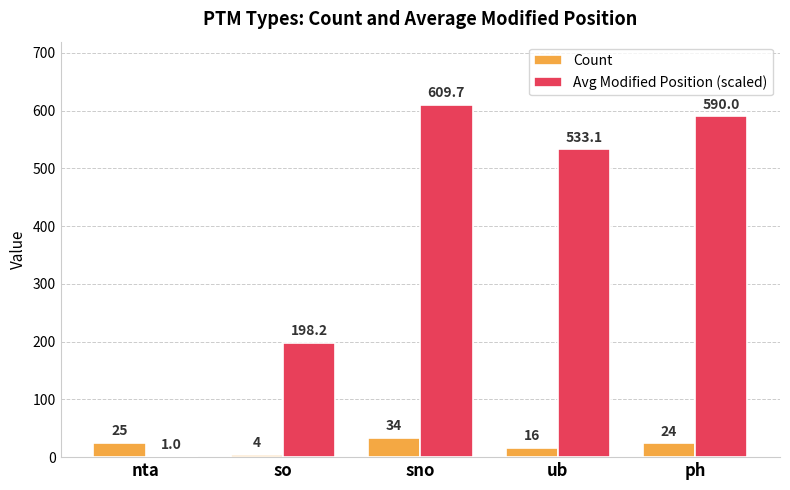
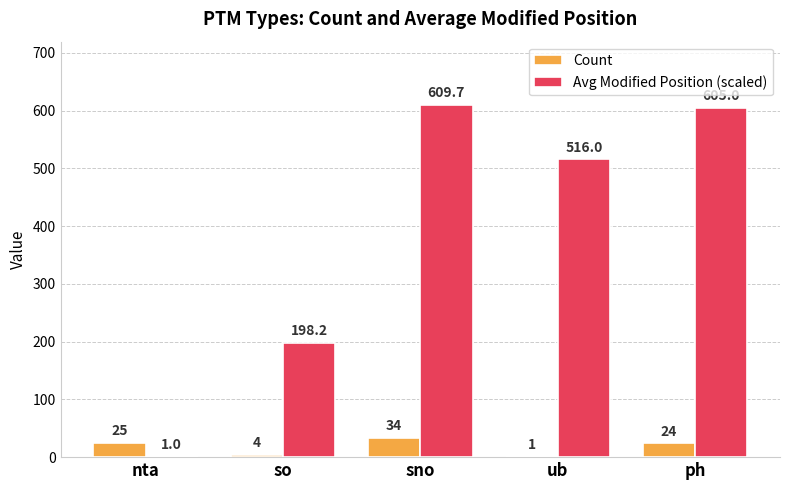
  {
    "Count": {
      "nta": 25,
      "so": 4,
      "sno": 34,
-     "ub": 16,
+     "ub": 1,
      "ph": 24
    },
    "Avg Modified Position (scaled)": {
      "nta": 1.0,
      "so": 198.2,
      "sno": 609.7,
-     "ub": 533.1,
-     "ph": 590
+     "ub": 516.0,
+     "ph": 610
    }
  }
